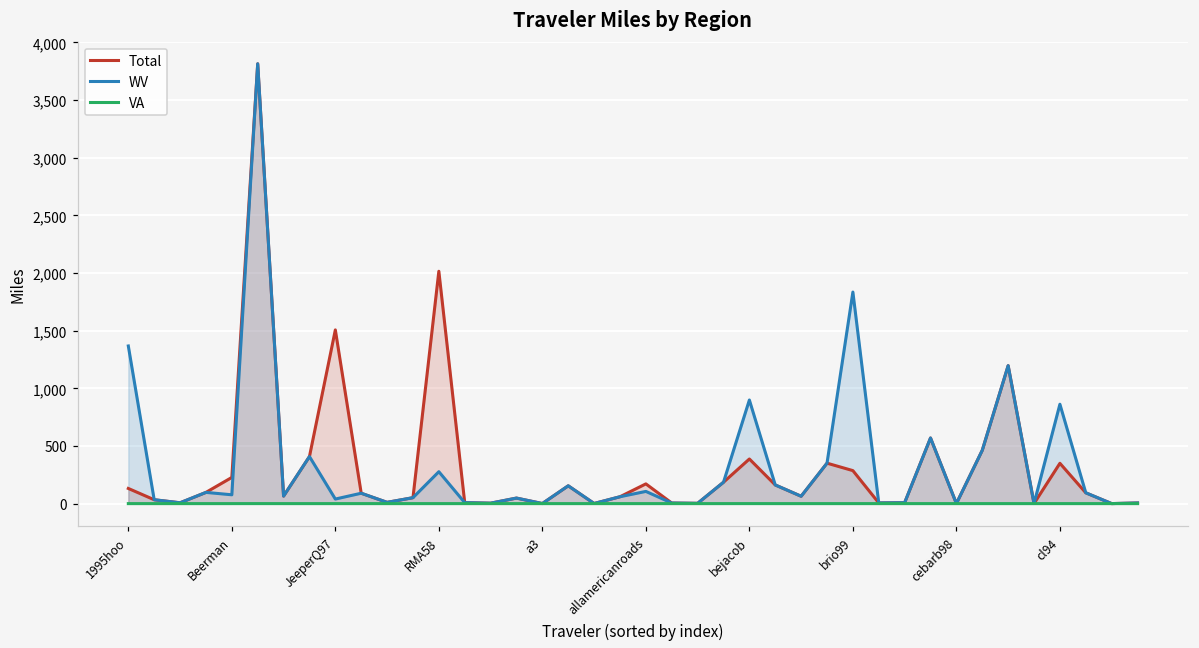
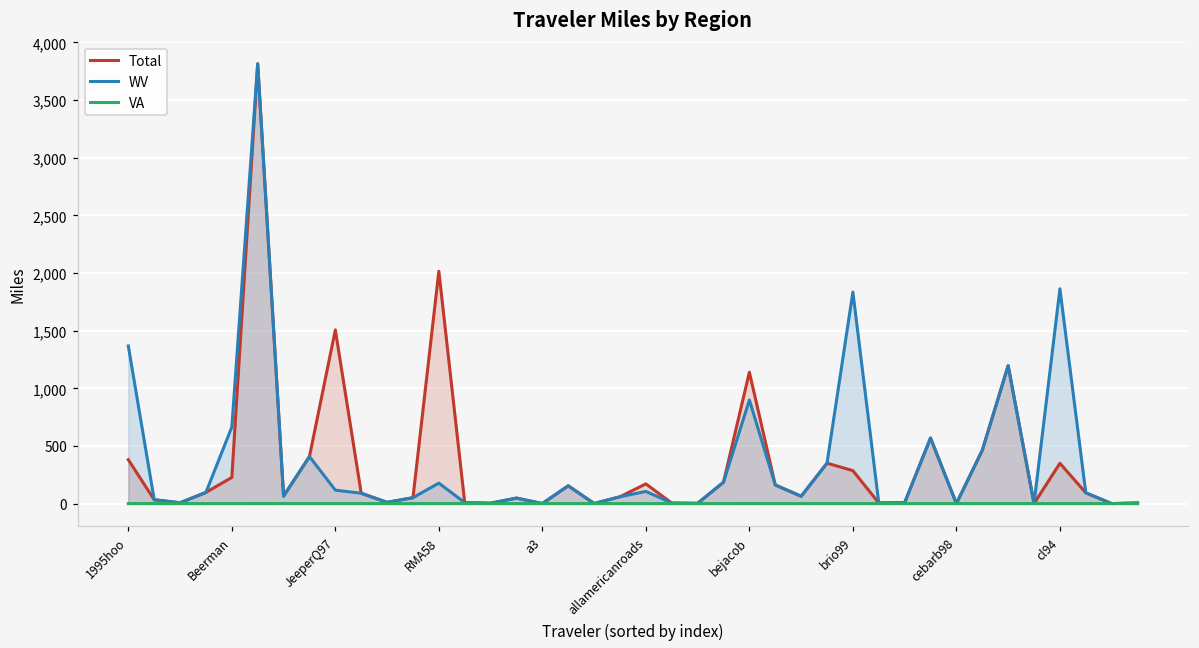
  {
    "Total": {
-     "1995hoo": "130",
+     "1995hoo": "380",
      "Beerman": "230",
      "JeeperQ97": "1,510",
      "RMA58": "2,020",
      "allamericanroads": "170",
-     "bejacob": "390",
+     "bejacob": "1,140",
      "brio99": "290",
      "cl94": "350"
    },
    "WV": {
      "1995hoo": "1,370",
-     "Beerman": "80",
-     "JeeperQ97": "40",
-     "RMA58": "280",
+     "Beerman": "660",
+     "JeeperQ97": "120",
+     "RMA58": "180",
      "allamericanroads": "110",
      "bejacob": "900",
      "brio99": "1,840",
-     "cl94": "860"
+     "cl94": "1,860"
    },
    "VA": {
      "1995hoo": "0",
      "Beerman": "0",
      "JeeperQ97": "0",
      "RMA58": "0",
      "allamericanroads": "0",
      "bejacob": "0",
      "brio99": "0",
      "cl94": "0"
    }
  }
